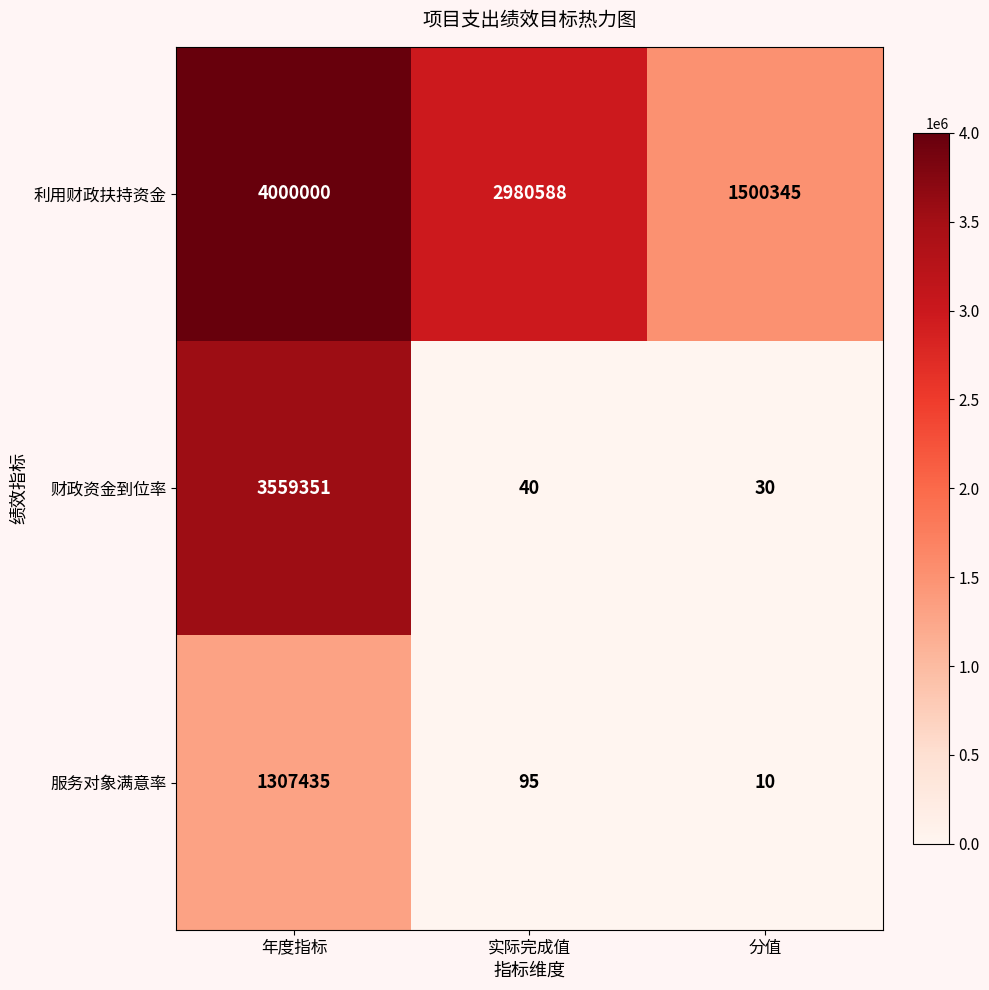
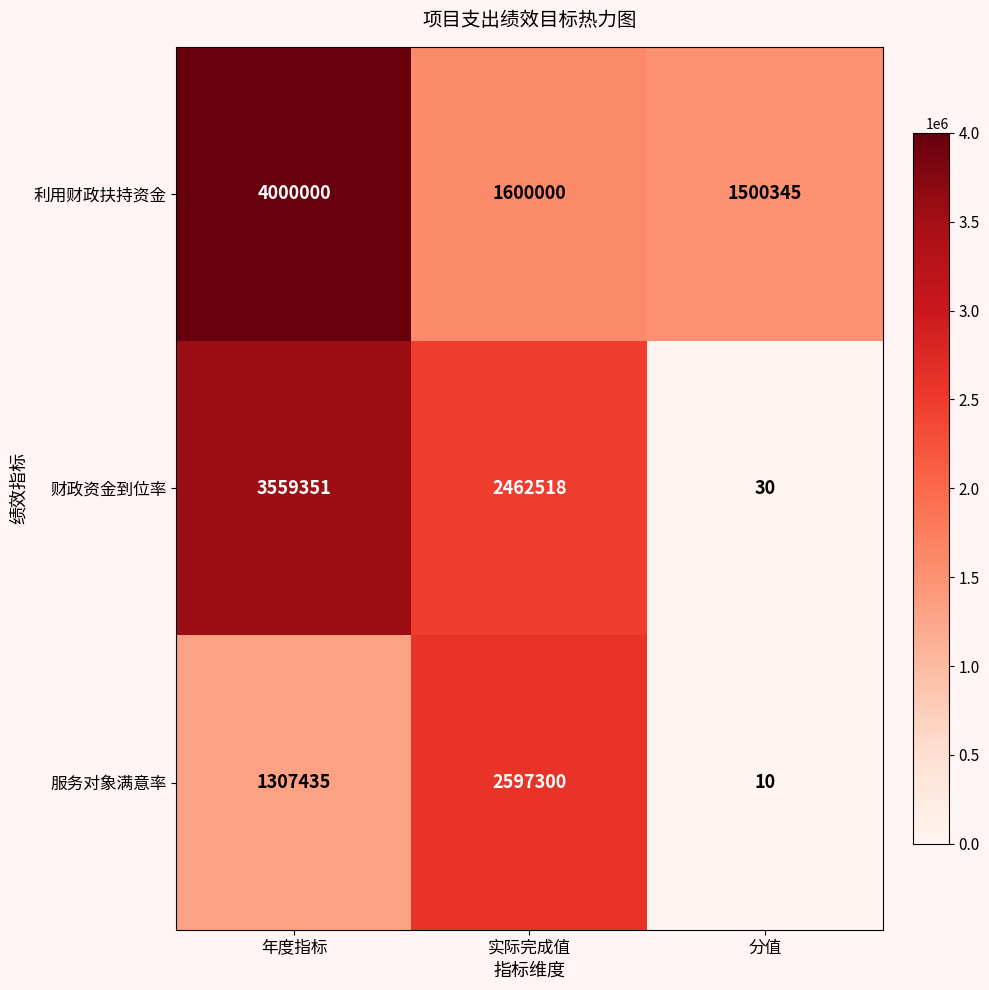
  {
    "利用财政扶持资金": {
      "年度指标": 4000000,
-     "实际完成值": 2980588,
+     "实际完成值": 1600000,
      "分值": 1500345
    },
    "财政资金到位率": {
      "年度指标": 3559351,
-     "实际完成值": 40,
+     "实际完成值": 2462518,
      "分值": 30
    },
    "服务对象满意率": {
      "年度指标": 1307435,
-     "实际完成值": 95,
+     "实际完成值": 2597300,
      "分值": 10
    }
  }
